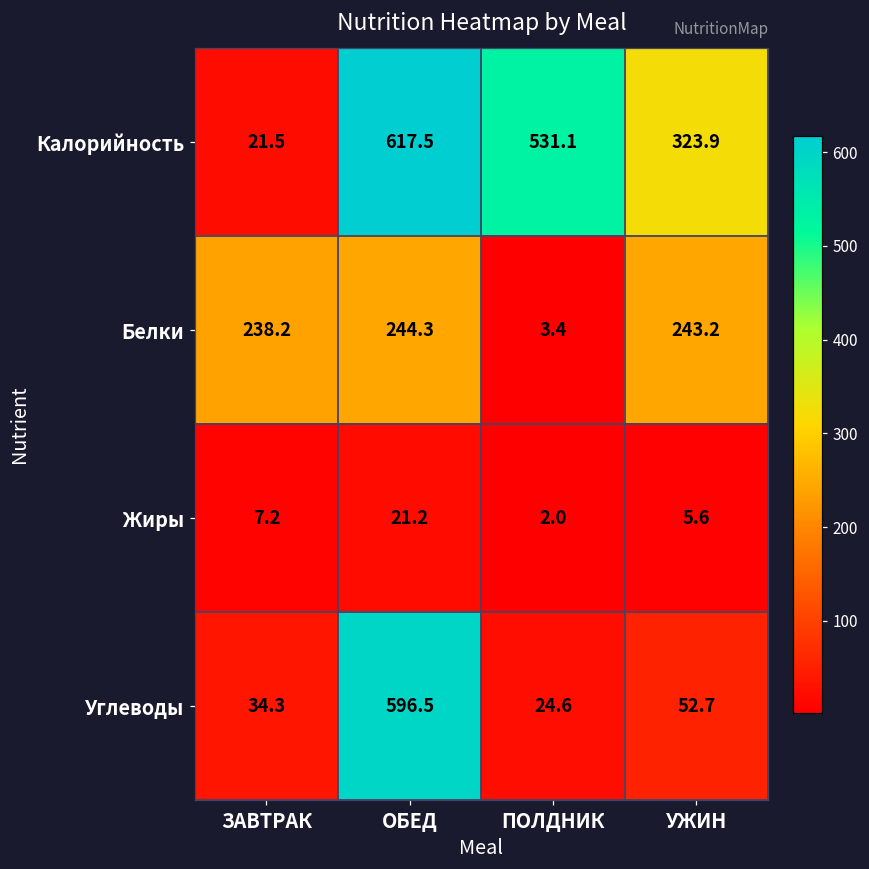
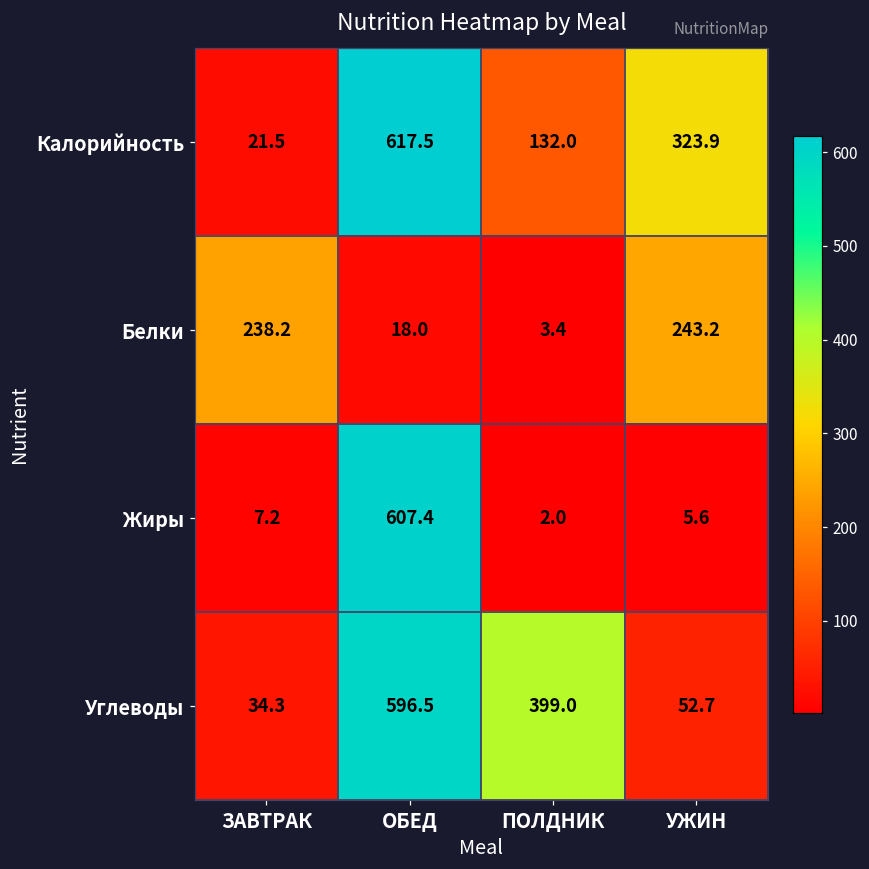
  {
    "Калорийность": {
      "ЗАВТРАК": 21.5,
      "ОБЕД": 617.5,
-     "ПОЛДНИК": 531.1,
+     "ПОЛДНИК": 132.0,
      "УЖИН": 323.9
    },
    "Белки": {
      "ЗАВТРАК": 238.2,
-     "ОБЕД": 244.3,
+     "ОБЕД": 18.0,
      "ПОЛДНИК": 3.4,
      "УЖИН": 243.2
    },
    "Жиры": {
      "ЗАВТРАК": 7.2,
-     "ОБЕД": 21.2,
+     "ОБЕД": 607.4,
      "ПОЛДНИК": 2.0,
      "УЖИН": 5.6
    },
    "Углеводы": {
      "ЗАВТРАК": 34.3,
      "ОБЕД": 596.5,
-     "ПОЛДНИК": 24.6,
+     "ПОЛДНИК": 399.0,
      "УЖИН": 52.7
    }
  }
